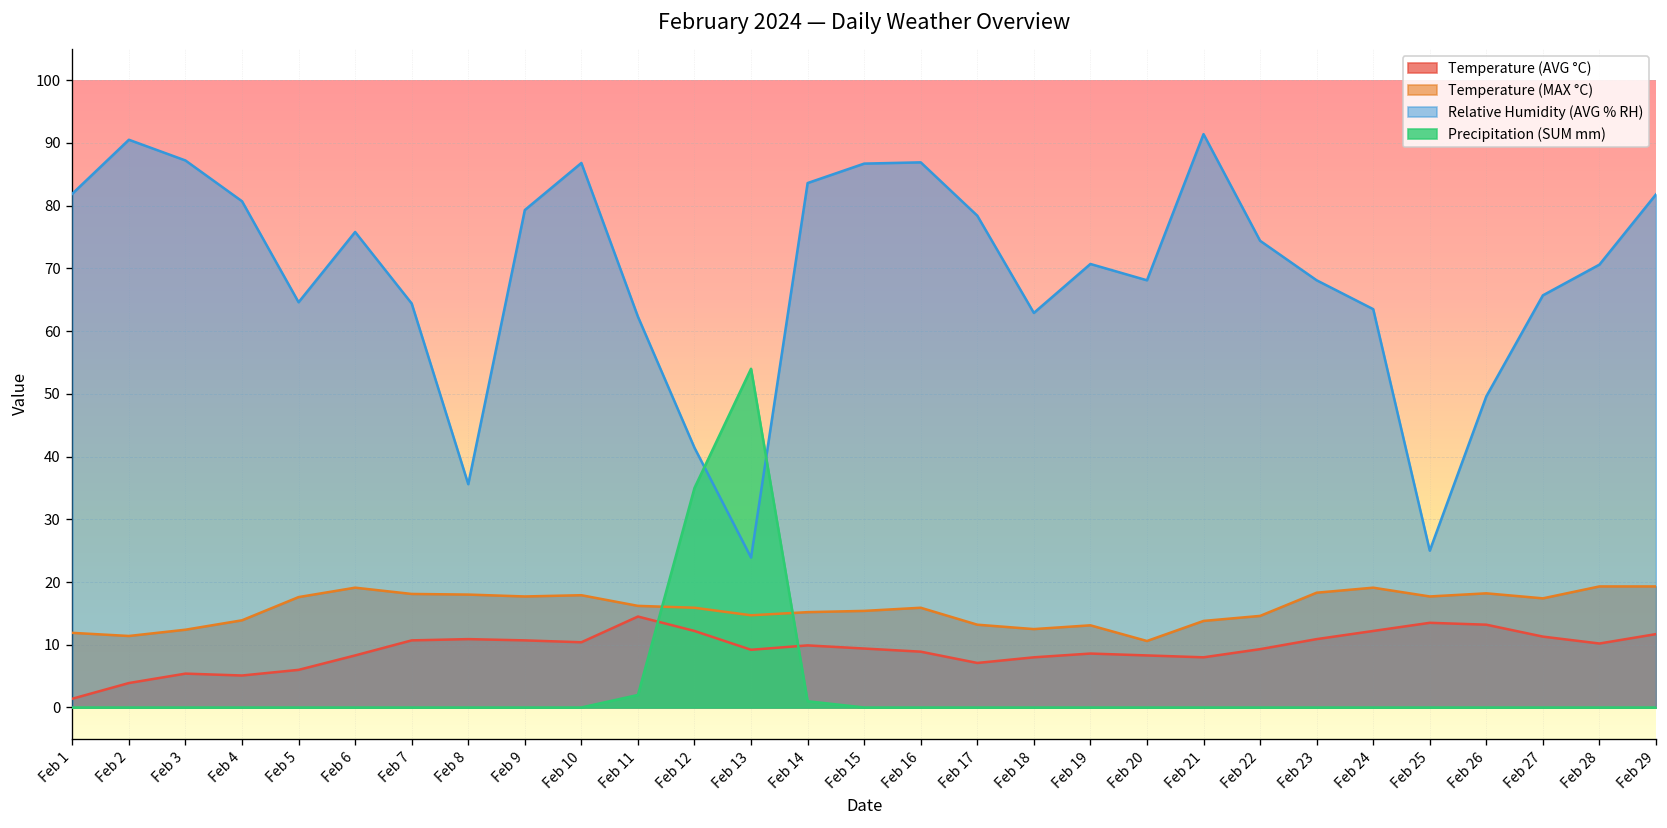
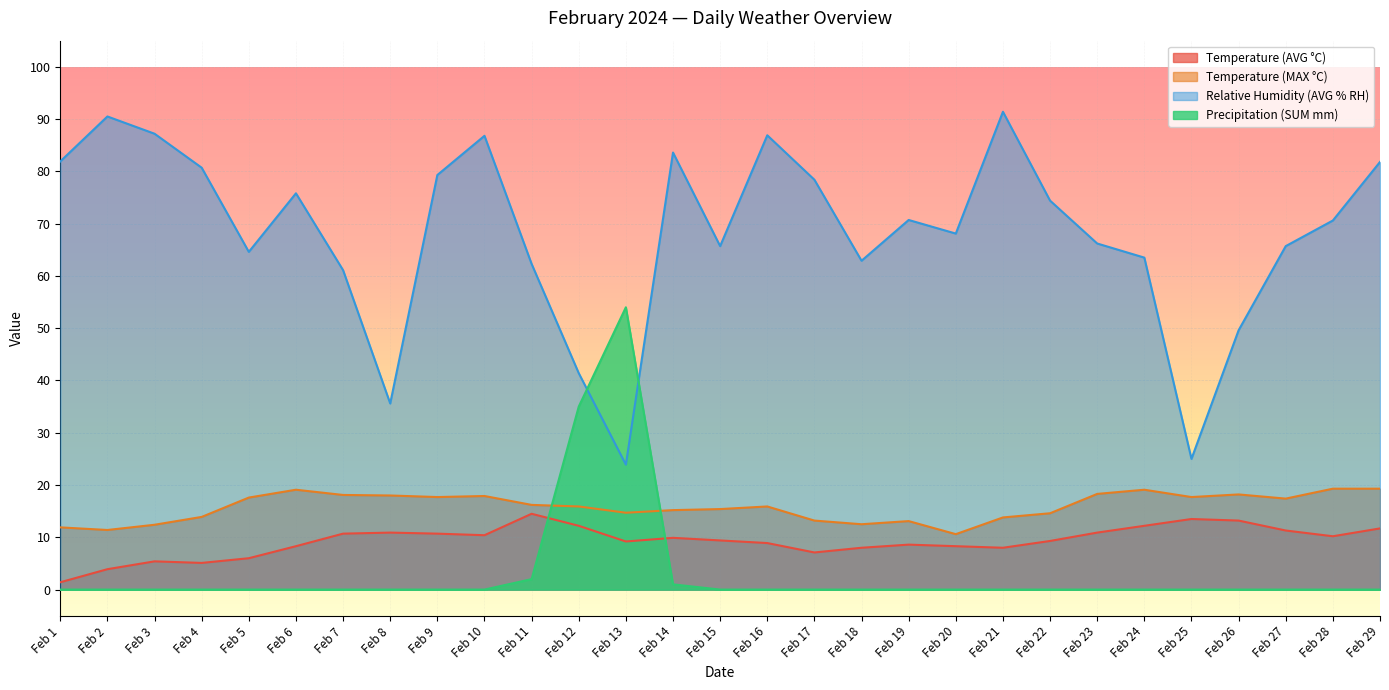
  {
    "Relative Humidity (AVG % RH)": {
      "Feb 1": 82,
      "Feb 2": 91,
      "Feb 3": 87,
      "Feb 4": 81,
      "Feb 5": 65,
      "Feb 6": 76,
-     "Feb 7": 64,
+     "Feb 7": 61,
      "Feb 8": 36,
      "Feb 9": 79,
      "Feb 10": 87,
      "Feb 11": 62,
      "Feb 12": 41,
      "Feb 13": 24,
      "Feb 14": 84,
-     "Feb 15": 87,
+     "Feb 15": 66,
      "Feb 16": 87,
      "Feb 17": 78,
      "Feb 18": 63,
      "Feb 19": 71,
      "Feb 20": 68,
      "Feb 21": 91,
      "Feb 22": 74,
-     "Feb 23": 68,
+     "Feb 23": 66,
      "Feb 24": 64,
      "Feb 25": 25,
      "Feb 26": 50,
      "Feb 27": 66,
      "Feb 28": 71,
      "Feb 29": 82
    },
    "Precipitation (SUM mm)": {
      "Feb 1": 0,
      "Feb 2": 0,
      "Feb 3": 0,
      "Feb 4": 0,
      "Feb 5": 0,
      "Feb 6": 0,
      "Feb 7": 0,
      "Feb 8": 0,
      "Feb 9": 0,
      "Feb 10": 0,
      "Feb 11": 2,
      "Feb 12": 35,
      "Feb 13": 54,
      "Feb 14": 1,
      "Feb 15": 0,
      "Feb 16": 0,
      "Feb 17": 0,
      "Feb 18": 0,
      "Feb 19": 0,
      "Feb 20": 0,
      "Feb 21": 0,
      "Feb 22": 0,
      "Feb 23": 0,
      "Feb 24": 0,
      "Feb 25": 0,
      "Feb 26": 0,
      "Feb 27": 0,
      "Feb 28": 0,
      "Feb 29": 0
    }
  }
